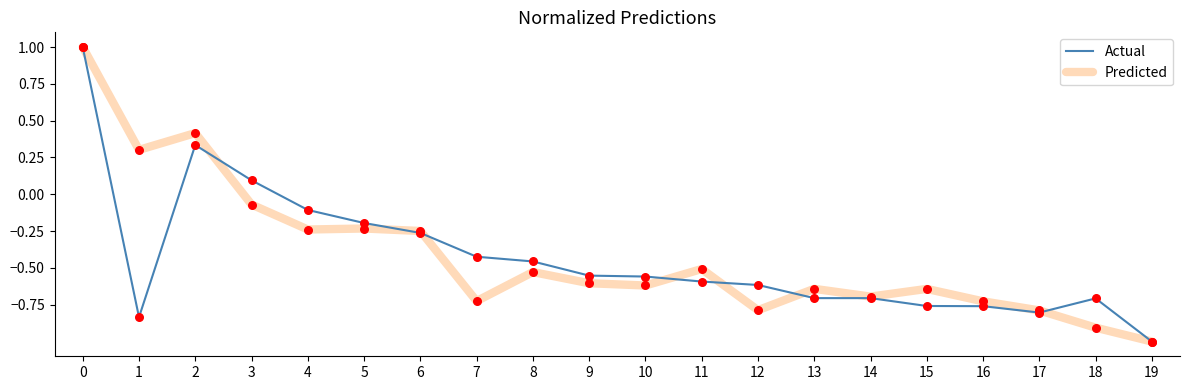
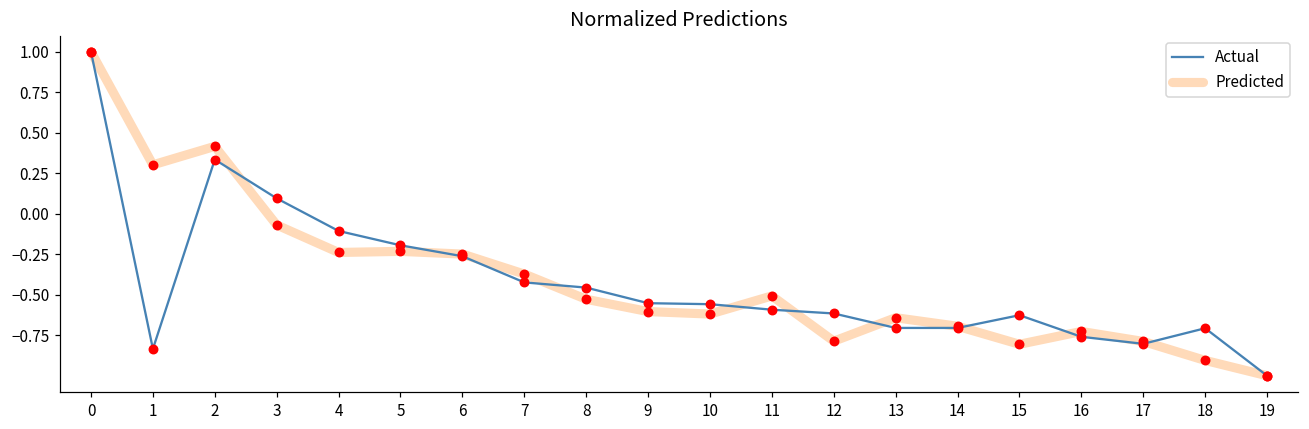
  {
    "Actual": {
      "1": -0.83,
      "2": 0.33,
      "3": 0.09,
      "4": -0.11,
      "5": -0.19,
      "7": -0.42,
      "8": -0.46,
      "9": -0.55,
      "10": -0.56,
      "11": -0.59,
      "12": -0.62,
      "13": -0.71,
-     "15": -0.76,
+     "15": -0.63,
      "16": -0.76,
      "18": -0.71
    },
    "Predicted": {
      "1": 0.30,
      "2": 0.42,
      "3": -0.07,
      "4": -0.24,
      "5": -0.23,
-     "7": -0.73,
+     "7": -0.37,
      "8": -0.53,
      "9": -0.60,
      "10": -0.62,
      "11": -0.51,
      "12": -0.79,
      "13": -0.64,
-     "15": -0.64,
+     "15": -0.81,
      "16": -0.73,
      "18": -0.91
    }
  }
